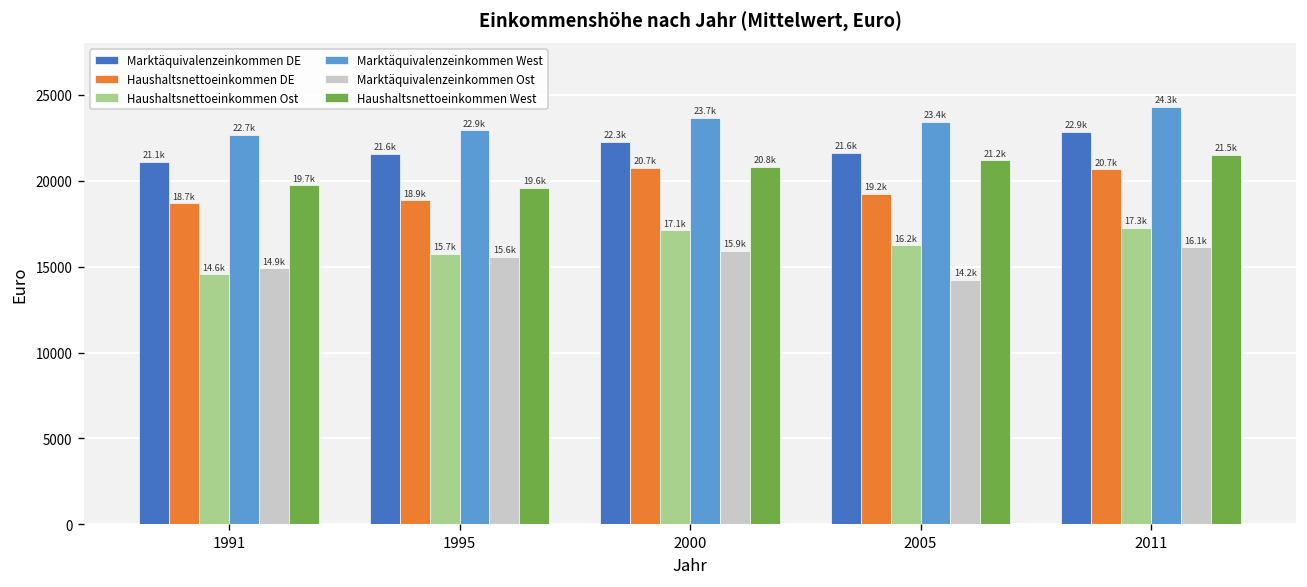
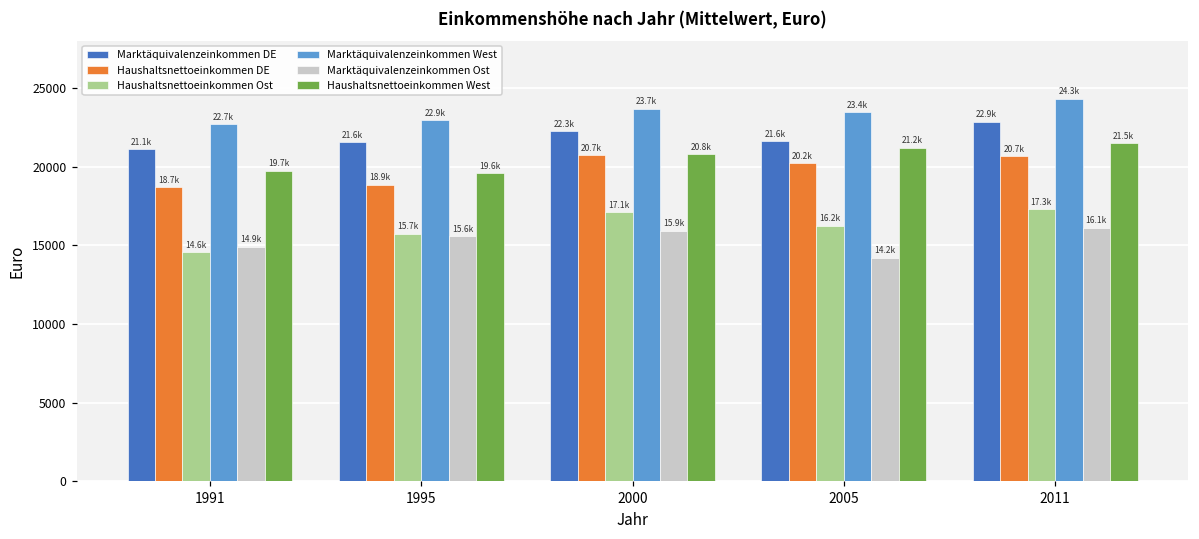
  {
    "Haushaltsnettoeinkommen DE": {
      "1991": "18.7k",
      "1995": "18.9k",
      "2000": "20.7k",
-     "2005": "19.2k",
+     "2005": "20.2k",
      "2011": "20.7k"
    },
    "Haushaltsnettoeinkommen Ost": {
      "1991": "14.6k",
      "1995": "15.7k",
      "2000": "17.1k",
      "2005": "16.2k",
      "2011": "17.3k"
    },
    "Marktäquivalenzeinkommen Ost": {
      "1991": "14.9k",
      "1995": "15.6k",
      "2000": "15.9k",
      "2005": "14.2k",
      "2011": "16.1k"
    },
    "Haushaltsnettoeinkommen West": {
      "1991": "19.7k",
      "1995": "19.6k",
      "2000": "20.8k",
      "2005": "21.2k",
      "2011": "21.5k"
    }
  }
